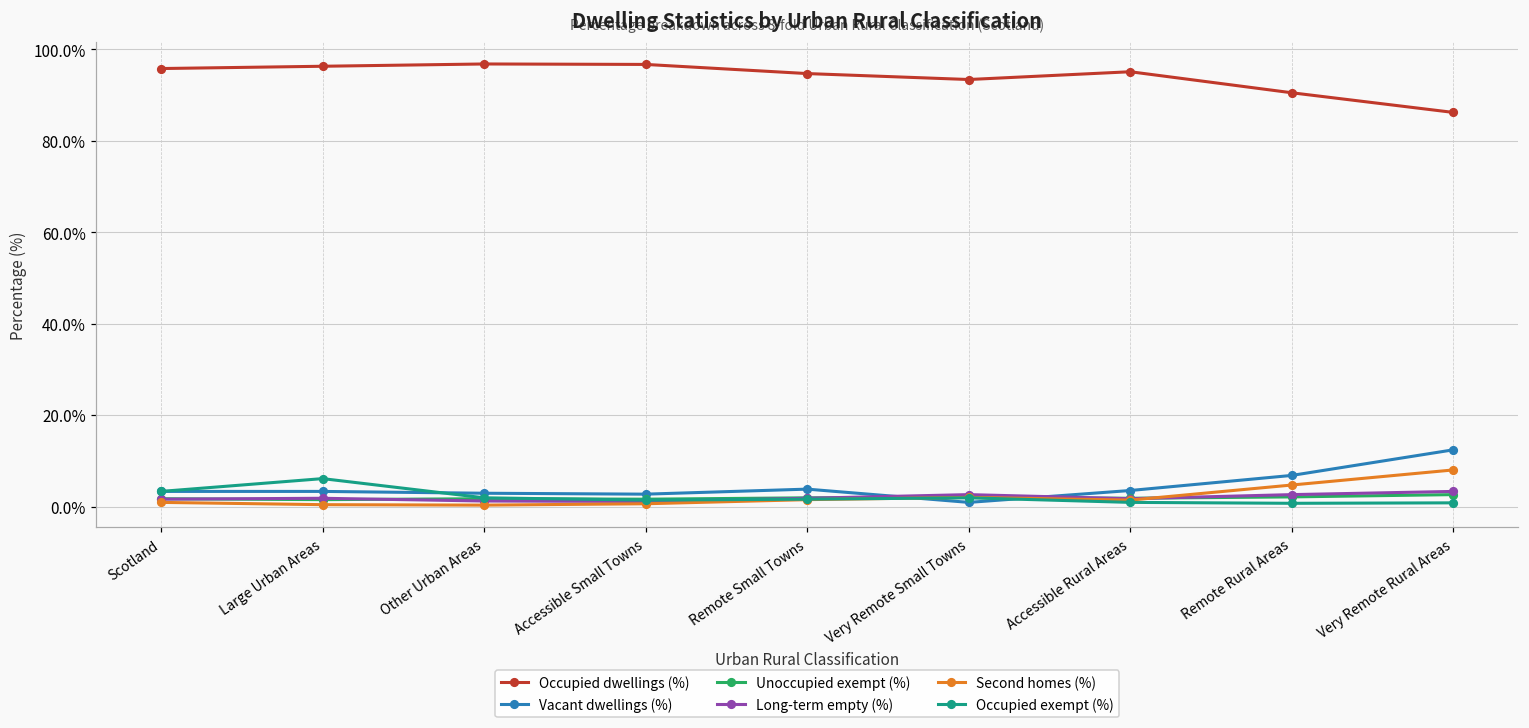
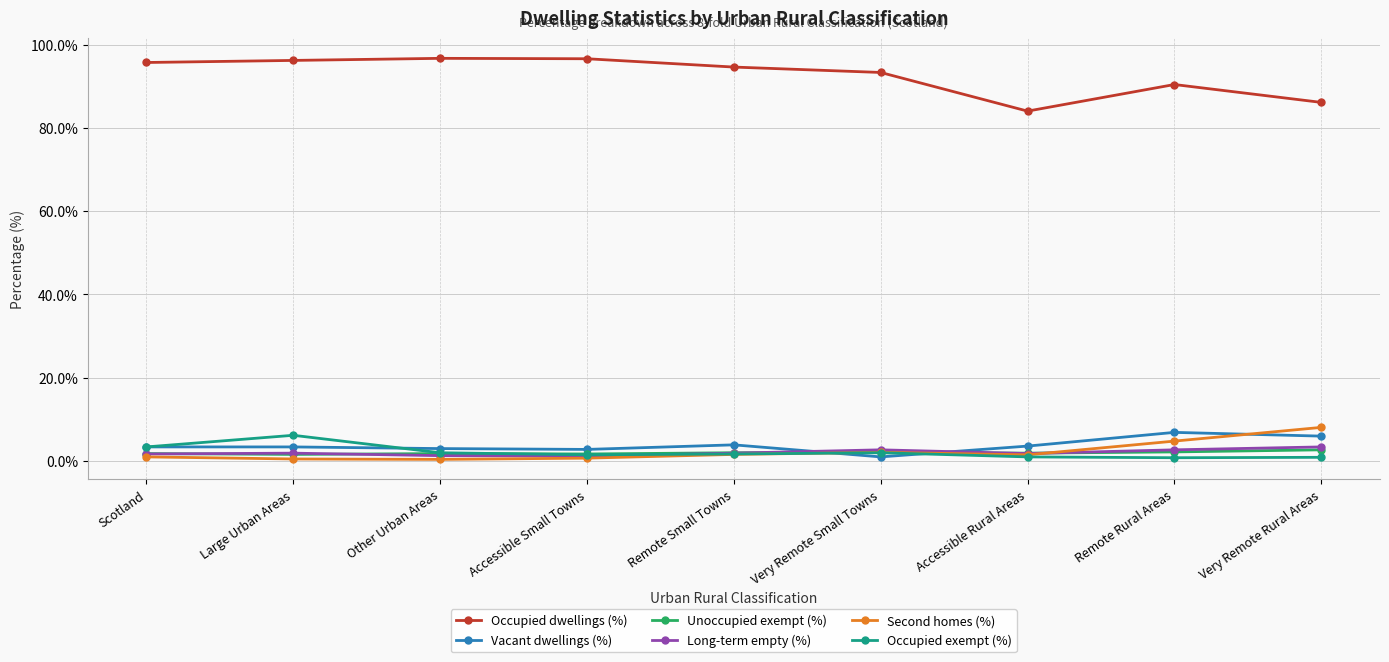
  {
    "Occupied dwellings (%)": {
      "Scotland": "96%",
      "Large Urban Areas": "96%",
      "Other Urban Areas": "97%",
      "Accessible Small Towns": "97%",
      "Remote Small Towns": "95%",
      "Very Remote Small Towns": "93%",
-     "Accessible Rural Areas": "95%",
+     "Accessible Rural Areas": "84%",
      "Remote Rural Areas": "91%",
      "Very Remote Rural Areas": "86%"
    },
    "Vacant dwellings (%)": {
      "Large Urban Areas": "3%",
      "Other Urban Areas": "3%",
      "Accessible Small Towns": "3%",
      "Remote Small Towns": "4%",
      "Very Remote Small Towns": "1%",
      "Accessible Rural Areas": "4%",
      "Remote Rural Areas": "7%",
-     "Very Remote Rural Areas": "12%"
+     "Very Remote Rural Areas": "6%"
    },
    "Long-term empty (%)": {
      "Very Remote Rural Areas": "3%"
    },
    "Second homes (%)": {
      "Scotland": "1%",
      "Large Urban Areas": "0%",
      "Other Urban Areas": "0%",
      "Remote Rural Areas": "5%",
      "Very Remote Rural Areas": "8%"
    }
  }
